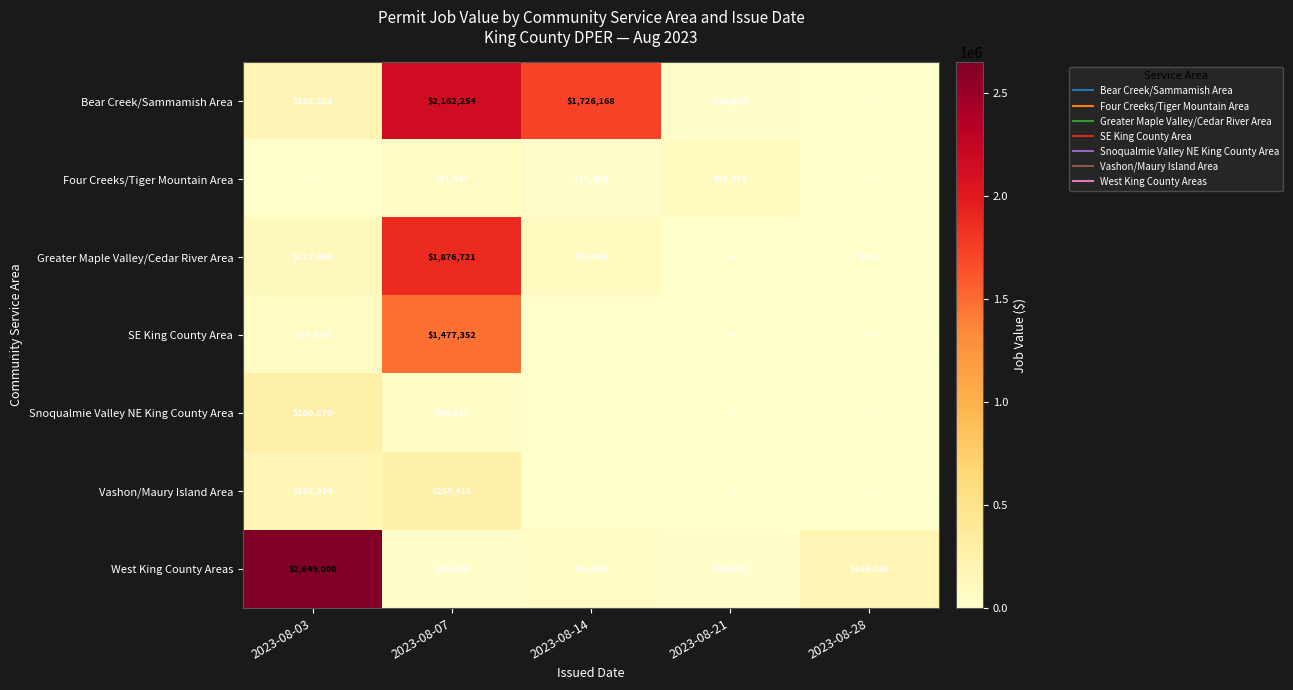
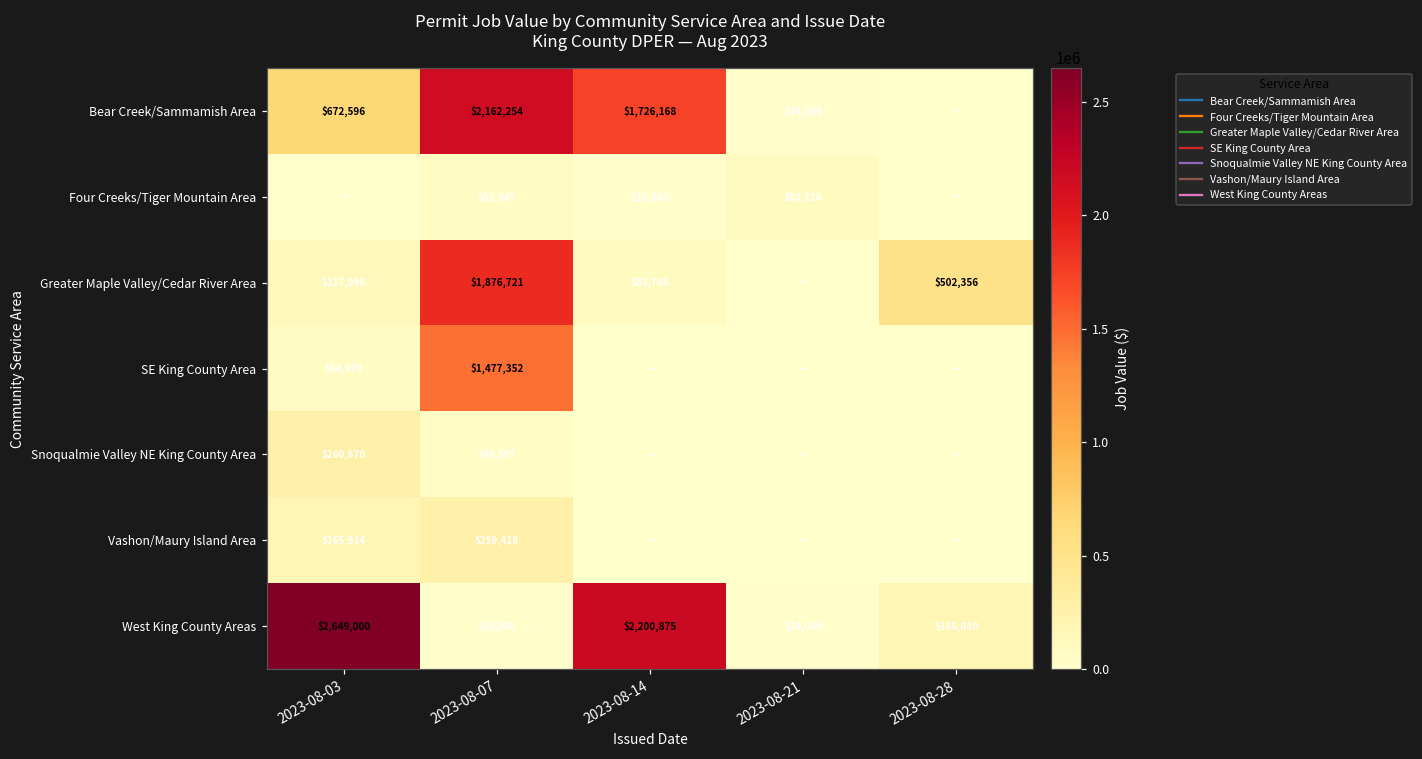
  {
    "Bear Creek/Sammamish Area": {
-     "2023-08-03": "$188,023",
+     "2023-08-03": "$672,596",
      "2023-08-07": "$2,162,254",
      "2023-08-14": "$1,726,168",
      "2023-08-21": "$24,066"
    },
    "Four Creeks/Tiger Mountain Area": {
      "2023-08-07": "$81,545",
      "2023-08-14": "$15,808",
      "2023-08-21": "$83,316"
    },
    "Greater Maple Valley/Cedar River Area": {
      "2023-08-03": "$117,096",
      "2023-08-07": "$1,876,721",
      "2023-08-14": "$83,765",
-     "2023-08-28": "$152"
+     "2023-08-28": "$502,356"
    },
    "SE King County Area": {
      "2023-08-03": "$64,970",
      "2023-08-07": "$1,477,352"
    },
    "Snoqualmie Valley NE King County Area": {
      "2023-08-03": "$260,870",
      "2023-08-07": "$48,597"
    },
    "Vashon/Maury Island Area": {
      "2023-08-03": "$165,914",
      "2023-08-07": "$259,418"
    },
    "West King County Areas": {
      "2023-08-03": "$2,649,000",
      "2023-08-07": "$18,000",
-     "2023-08-14": "$43,679",
+     "2023-08-14": "$2,200,875",
      "2023-08-21": "$24,049",
      "2023-08-28": "$166,080"
    }
  }
